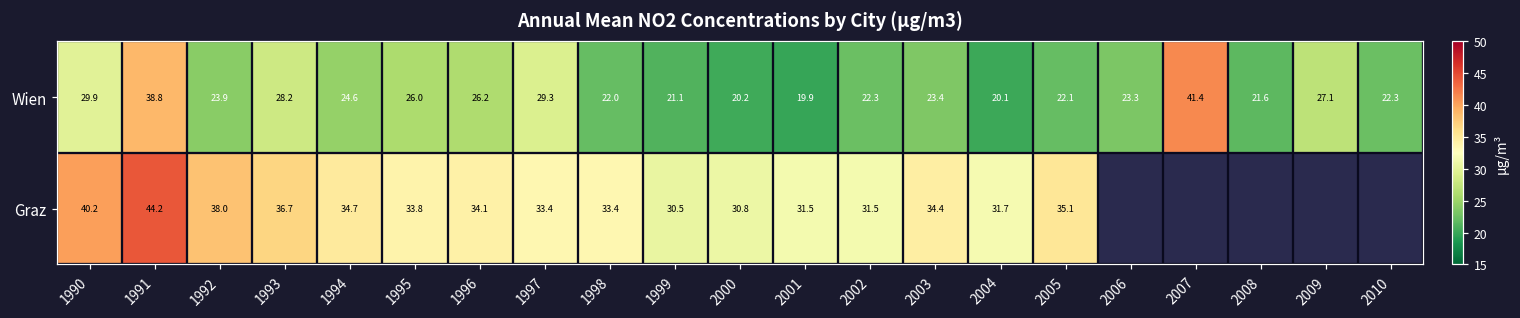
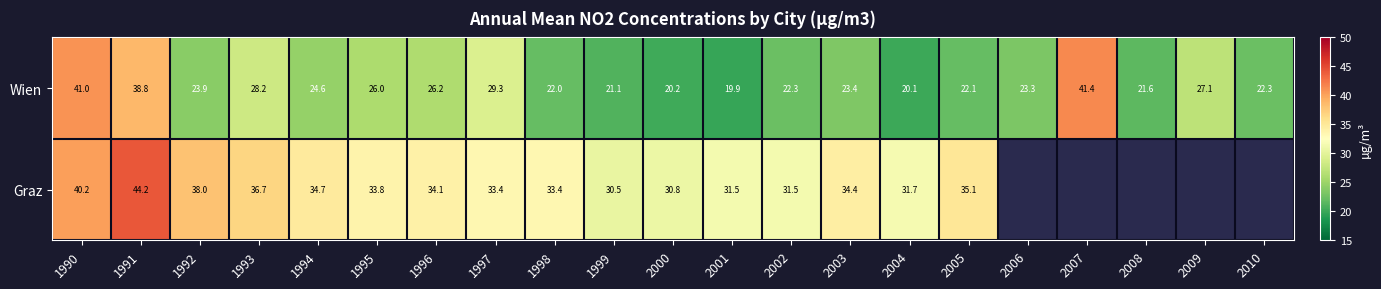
  {
    "Wien": {
-     "1990": 29.9,
+     "1990": 41.0,
      "1991": 38.8,
      "1992": 23.9,
      "1993": 28.2,
      "1994": 24.6,
      "1995": 26.0,
      "1996": 26.2,
      "1997": 29.3,
      "1998": 22.0,
      "1999": 21.1,
      "2000": 20.2,
      "2001": 19.9,
      "2002": 22.3,
      "2003": 23.4,
      "2004": 20.1,
      "2005": 22.1,
      "2006": 23.3,
      "2007": 41.4,
      "2008": 21.6,
      "2009": 27.1,
      "2010": 22.3
    },
    "Graz": {
      "1990": 40.2,
      "1991": 44.2,
      "1992": 38.0,
      "1993": 36.7,
      "1994": 34.7,
      "1995": 33.8,
      "1996": 34.1,
      "1997": 33.4,
      "1998": 33.4,
      "1999": 30.5,
      "2000": 30.8,
      "2001": 31.5,
      "2002": 31.5,
      "2003": 34.4,
      "2004": 31.7,
      "2005": 35.1
    }
  }
